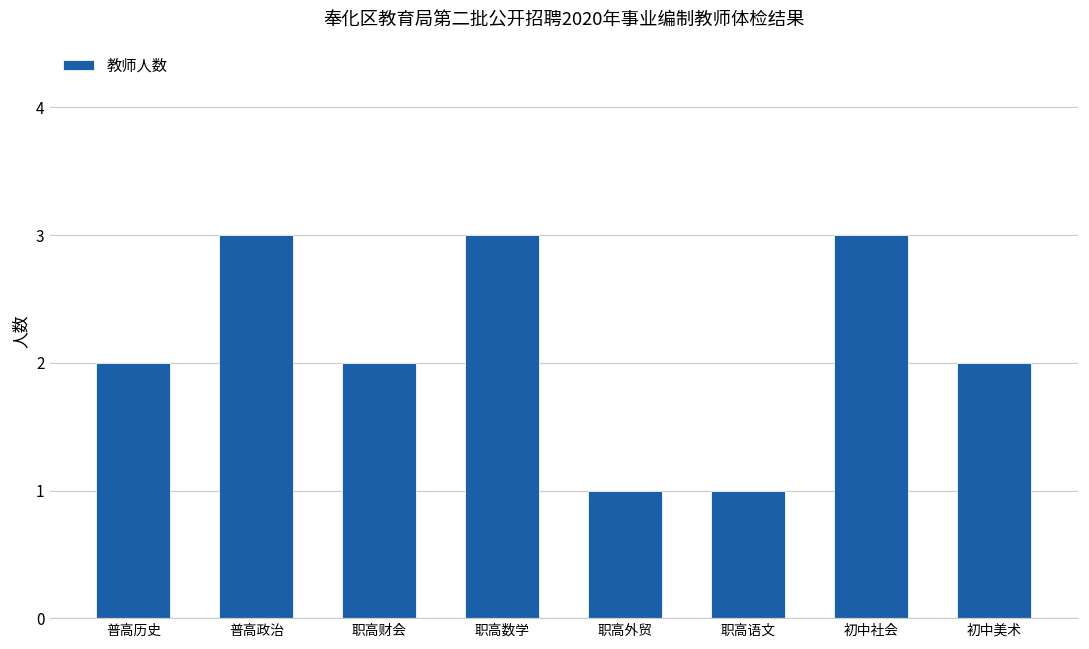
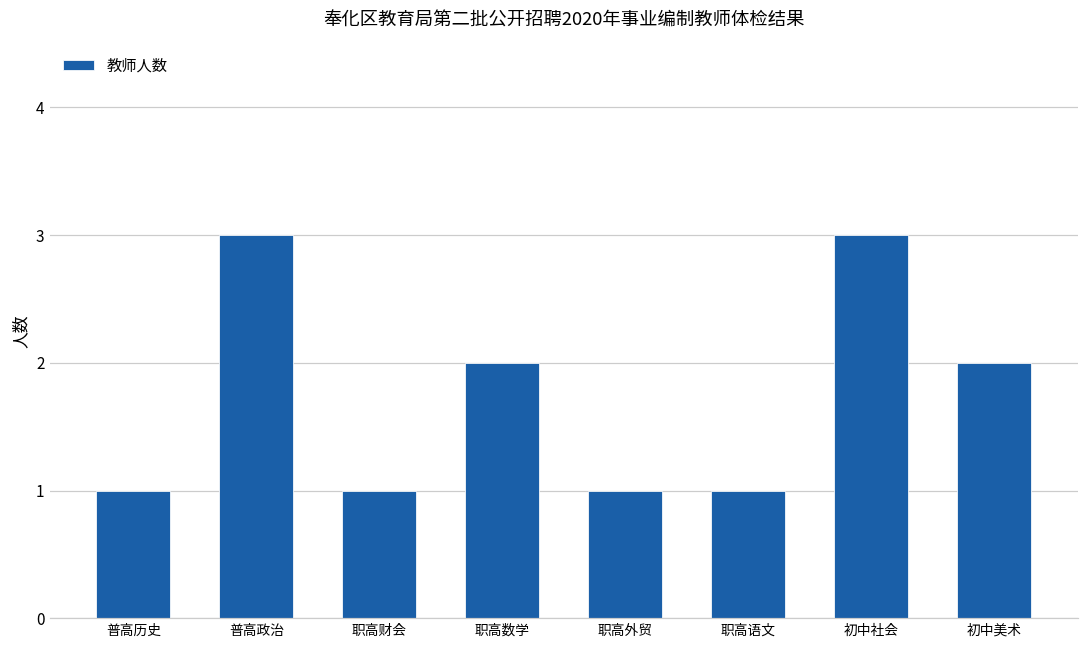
  {
-   "普高历史": 2,
+   "普高历史": 1,
    "普高政治": 3,
-   "职高财会": 2,
-   "职高数学": 3,
+   "职高财会": 1,
+   "职高数学": 2,
    "职高外贸": 1,
    "职高语文": 1,
    "初中社会": 3,
    "初中美术": 2
  }
